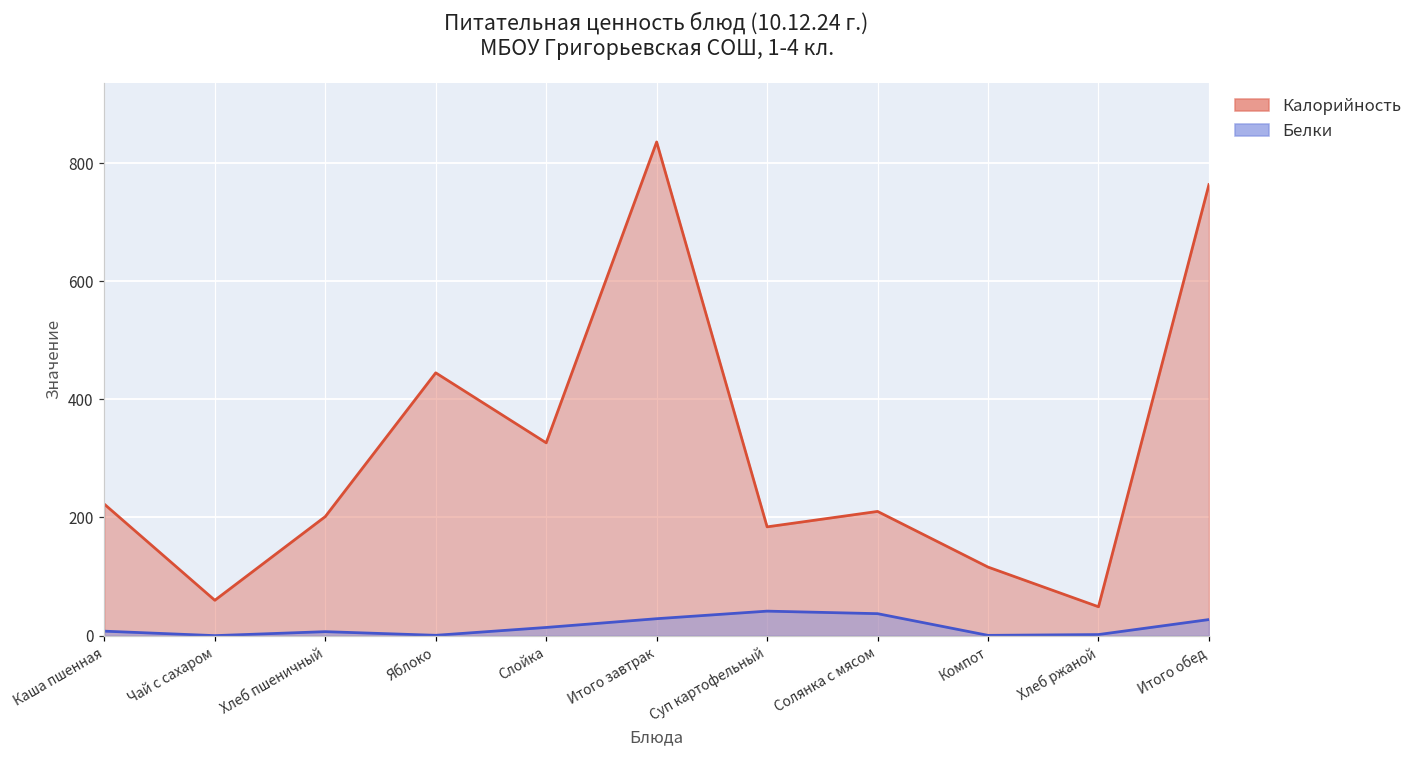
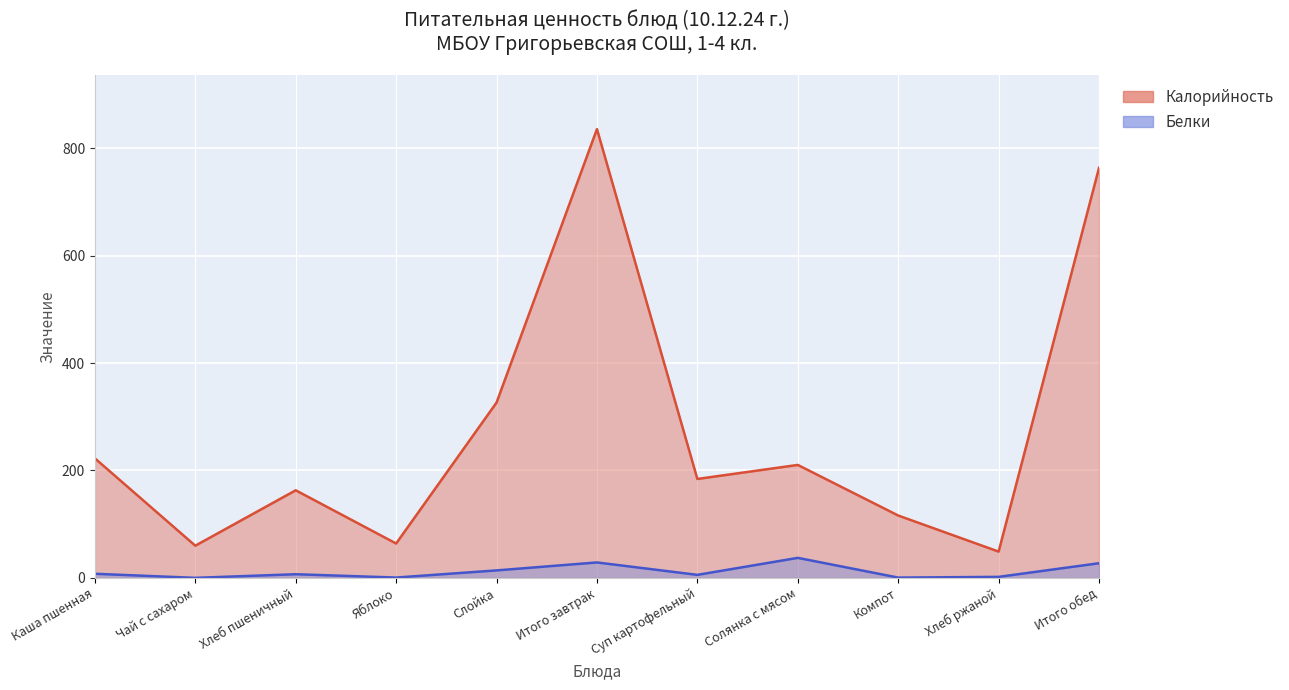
  {
    "Калорийность": {
      "Каша пшенная": 220,
      "Чай с сахаром": 60,
-     "Хлеб пшеничный": 200,
-     "Яблоко": 440,
+     "Хлеб пшеничный": 160,
+     "Яблоко": 60,
      "Слойка": 330,
      "Итого завтрак": 840,
      "Суп картофельный": 180,
      "Солянка с мясом": 210,
      "Компот": 120,
      "Хлеб ржаной": 50,
      "Итого обед": 760
    },
    "Белки": {
      "Каша пшенная": 10,
      "Чай с сахаром": 0,
      "Хлеб пшеничный": 10,
      "Яблоко": 0,
      "Слойка": 10,
      "Итого завтрак": 30,
-     "Суп картофельный": 40,
+     "Суп картофельный": 10,
      "Солянка с мясом": 40,
      "Компот": 0,
      "Хлеб ржаной": 0,
      "Итого обед": 30
    }
  }
